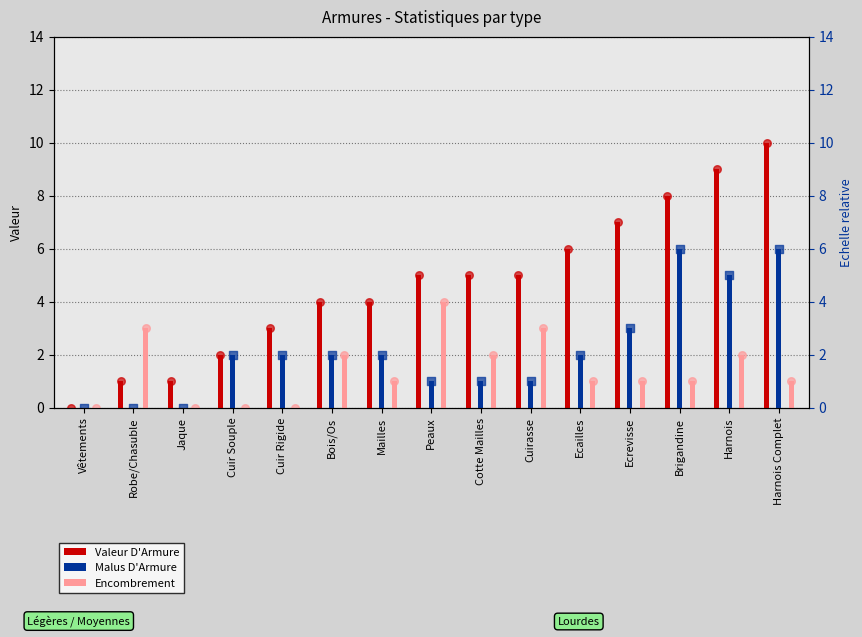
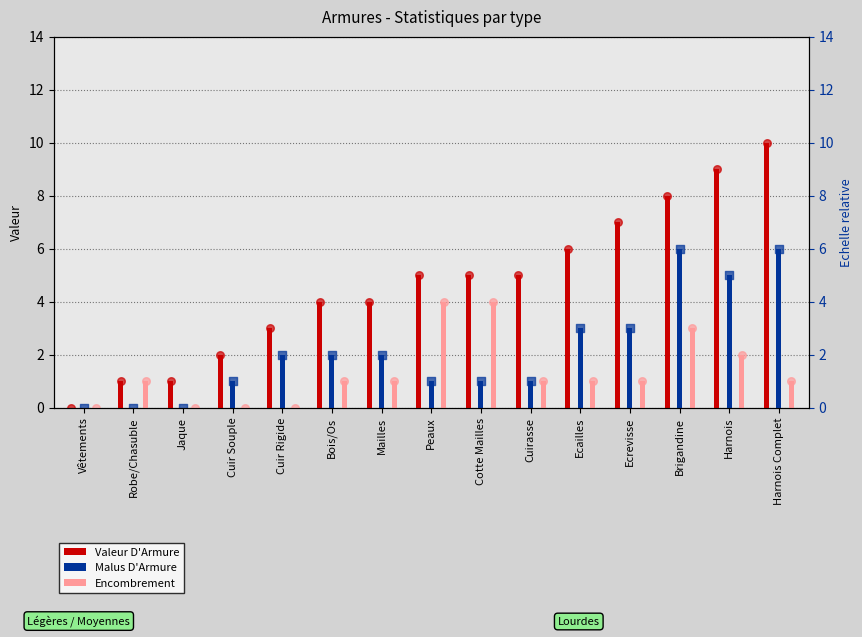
  {
    "Malus D'Armure": {
      "Vêtements": 0,
      "Robe/Chasuble": 0,
      "Jaque": 0,
-     "Cuir Souple": 2,
+     "Cuir Souple": 1,
      "Cuir Rigide": 2,
      "Bois/Os": 2,
      "Mailles": 2,
      "Peaux": 1,
      "Cotte Mailles": 1,
      "Cuirasse": 1,
-     "Ecailles": 2,
+     "Ecailles": 3,
      "Ecrevisse": 3,
      "Brigandine": 6,
      "Harnois": 5,
      "Harnois Complet": 6
    },
    "Encombrement": {
      "Vêtements": 0,
-     "Robe/Chasuble": 3,
+     "Robe/Chasuble": 1,
      "Jaque": 0,
      "Cuir Souple": 0,
      "Cuir Rigide": 0,
-     "Bois/Os": 2,
+     "Bois/Os": 1,
      "Mailles": 1,
      "Peaux": 4,
-     "Cotte Mailles": 2,
-     "Cuirasse": 3,
+     "Cotte Mailles": 4,
+     "Cuirasse": 1,
      "Ecailles": 1,
      "Ecrevisse": 1,
-     "Brigandine": 1,
+     "Brigandine": 3,
      "Harnois": 2,
      "Harnois Complet": 1
    }
  }
